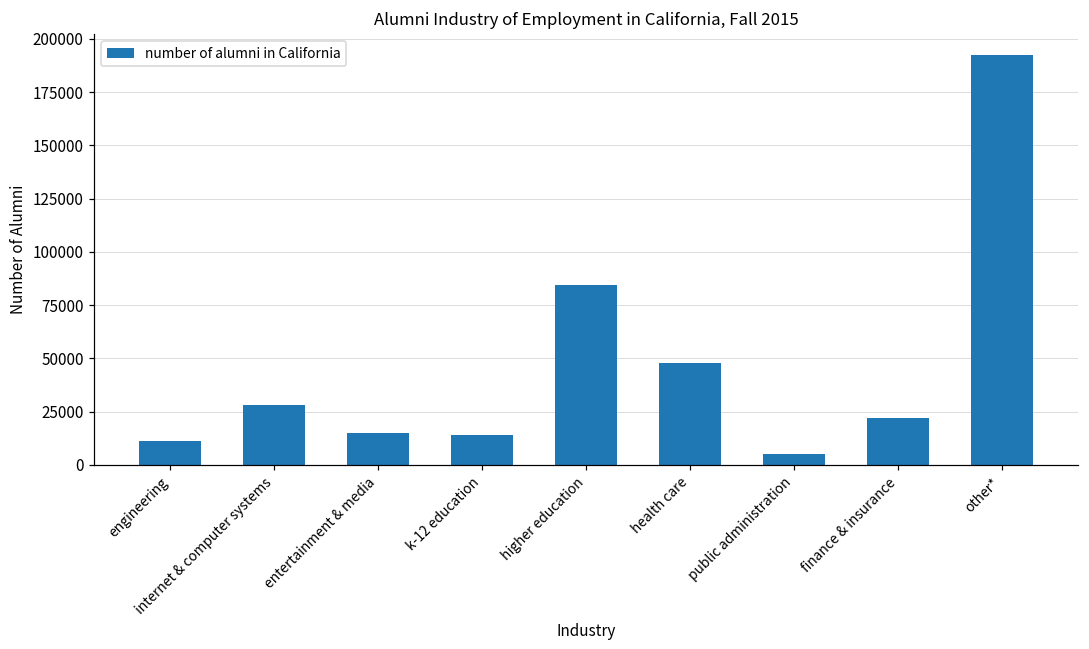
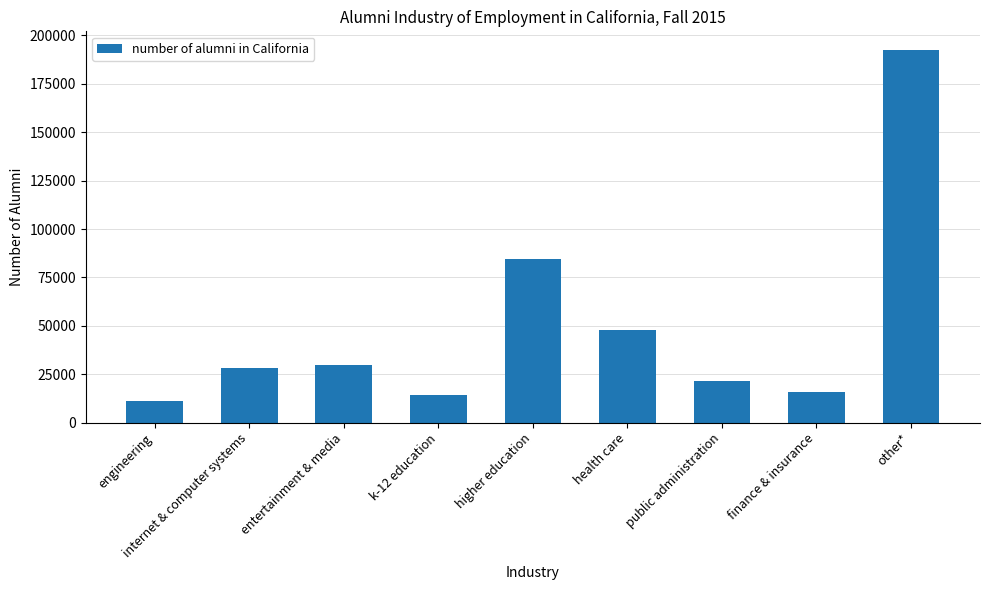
  {
    "engineering": 11000,
    "internet & computer systems": 28000,
-   "entertainment & media": 15000,
+   "entertainment & media": 30000,
    "k-12 education": 14000,
    "higher education": 84000,
    "health care": 48000,
-   "public administration": 5000,
-   "finance & insurance": 22000,
+   "public administration": 22000,
+   "finance & insurance": 16000,
    "other*": 192000
  }
